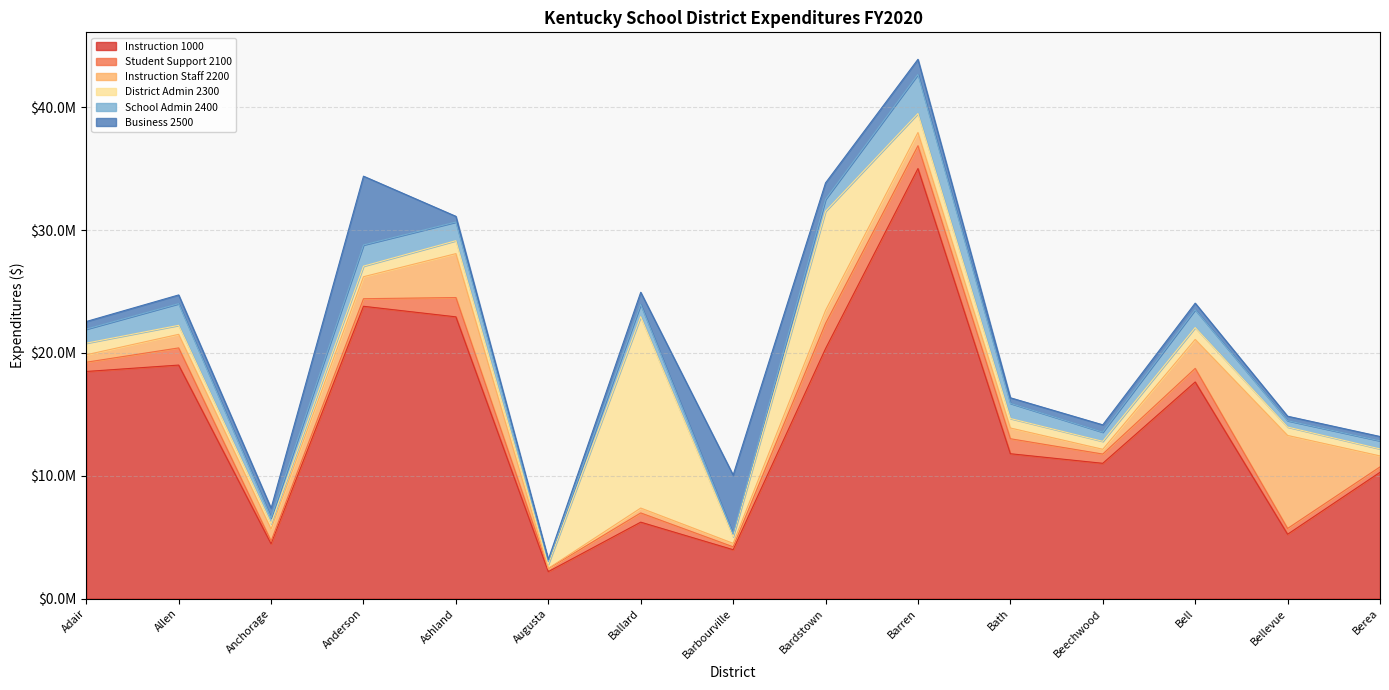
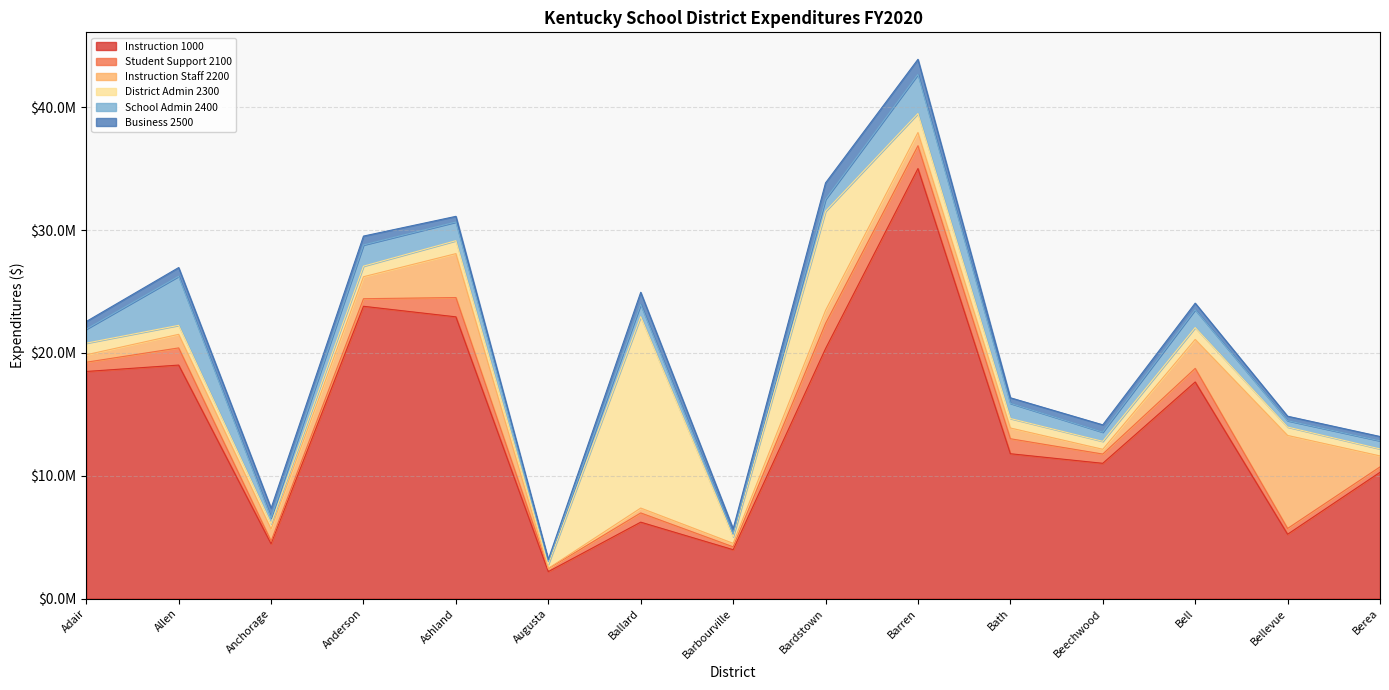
  {
    "Instruction 1000": {
      "Adair": "$18500000",
      "Allen": "$19000000",
      "Anchorage": "$4500000",
      "Anderson": "$23800000",
      "Ashland": "$22900000",
      "Augusta": "$2200000",
      "Ballard": "$6200000",
      "Barbourville": "$4000000",
      "Bardstown": "$20400000",
      "Barren": "$35000000",
      "Bath": "$11800000",
      "Beechwood": "$11000000",
      "Bell": "$17600000",
      "Bellevue": "$5200000",
      "Berea": "$10300000"
    },
    "Student Support 2100": {
      "Adair": "$800000",
      "Allen": "$1400000",
      "Anchorage": "$200000",
      "Anderson": "$600000",
      "Ashland": "$1600000",
      "Ballard": "$800000",
      "Barbourville": "$200000",
      "Bardstown": "$2000000",
      "Barren": "$1900000",
      "Bath": "$1200000",
      "Beechwood": "$800000",
      "Bell": "$1100000",
      "Bellevue": "$500000",
      "Berea": "$400000"
    },
    "Instruction Staff 2200": {
      "Adair": "$600000",
      "Allen": "$1100000",
      "Anchorage": "$1000000",
      "Anderson": "$1800000",
      "Ashland": "$3600000",
      "Ballard": "$400000",
      "Barbourville": "$300000",
      "Bardstown": "$1100000",
      "Barren": "$1100000",
      "Bath": "$900000",
      "Beechwood": "$400000",
      "Bell": "$2400000",
      "Bellevue": "$7600000",
      "Berea": "$900000"
    },
    "District Admin 2300": {
      "Adair": "$900000",
      "Allen": "$700000",
      "Anchorage": "$400000",
      "Anderson": "$900000",
      "Ashland": "$1100000",
      "Augusta": "$300000",
      "Ballard": "$15600000",
      "Barbourville": "$500000",
      "Bardstown": "$8100000",
      "Barren": "$1500000",
      "Bath": "$800000",
      "Beechwood": "$600000",
      "Bell": "$1000000",
      "Bellevue": "$700000",
      "Berea": "$600000"
    },
    "School Admin 2400": {
      "Adair": "$1100000",
-     "Allen": "$1800000",
+     "Allen": "$4000000",
      "Anchorage": "$500000",
      "Anderson": "$1700000",
      "Ashland": "$1500000",
      "Ballard": "$1000000",
      "Barbourville": "$200000",
      "Bardstown": "$1000000",
      "Barren": "$3200000",
      "Bath": "$1200000",
      "Beechwood": "$700000",
      "Bell": "$1500000",
      "Bellevue": "$500000",
      "Berea": "$700000"
    },
    "Business 2500": {
      "Adair": "$600000",
      "Allen": "$700000",
      "Anchorage": "$800000",
-     "Anderson": "$5600000",
+     "Anderson": "$700000",
      "Ashland": "$500000",
      "Ballard": "$1000000",
-     "Barbourville": "$4800000",
+     "Barbourville": "$400000",
      "Bardstown": "$1300000",
      "Barren": "$1200000",
      "Bath": "$500000",
      "Beechwood": "$600000",
      "Bell": "$500000",
      "Bellevue": "$400000",
      "Berea": "$400000"
    }
  }
